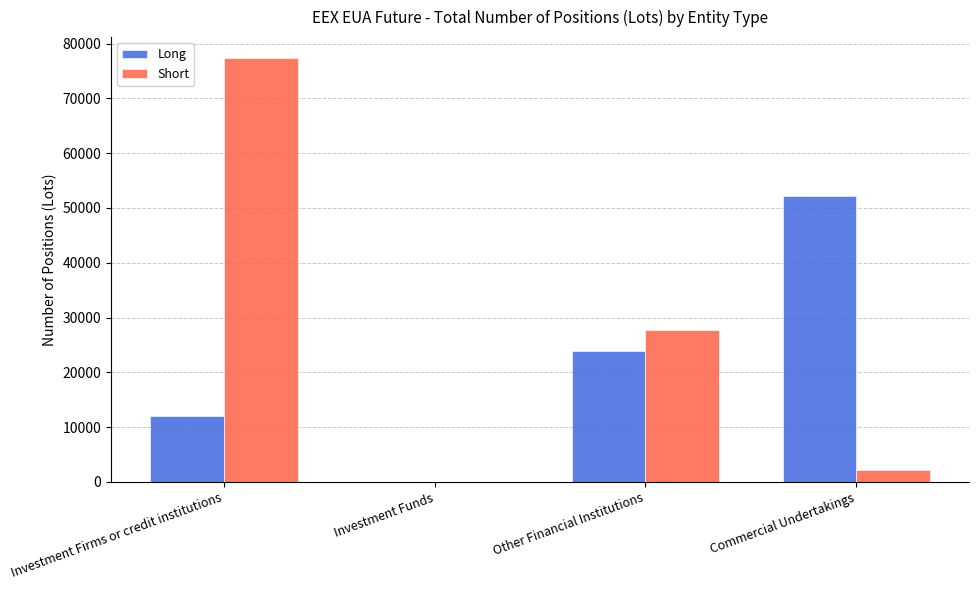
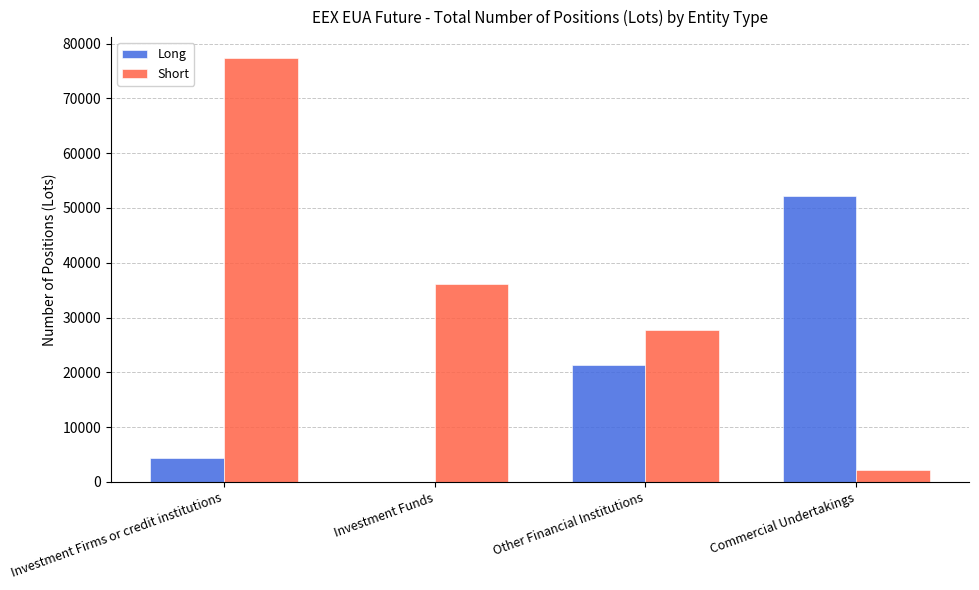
  {
    "Long": {
-     "Investment Firms or credit institutions": 12000,
+     "Investment Firms or credit institutions": 4000,
      "Investment Funds": 0,
-     "Other Financial Institutions": 24000,
+     "Other Financial Institutions": 21000,
      "Commercial Undertakings": 52000
    },
    "Short": {
      "Investment Firms or credit institutions": 77000,
-     "Investment Funds": 0,
+     "Investment Funds": 36000,
      "Other Financial Institutions": 28000,
      "Commercial Undertakings": 2000
    }
  }
